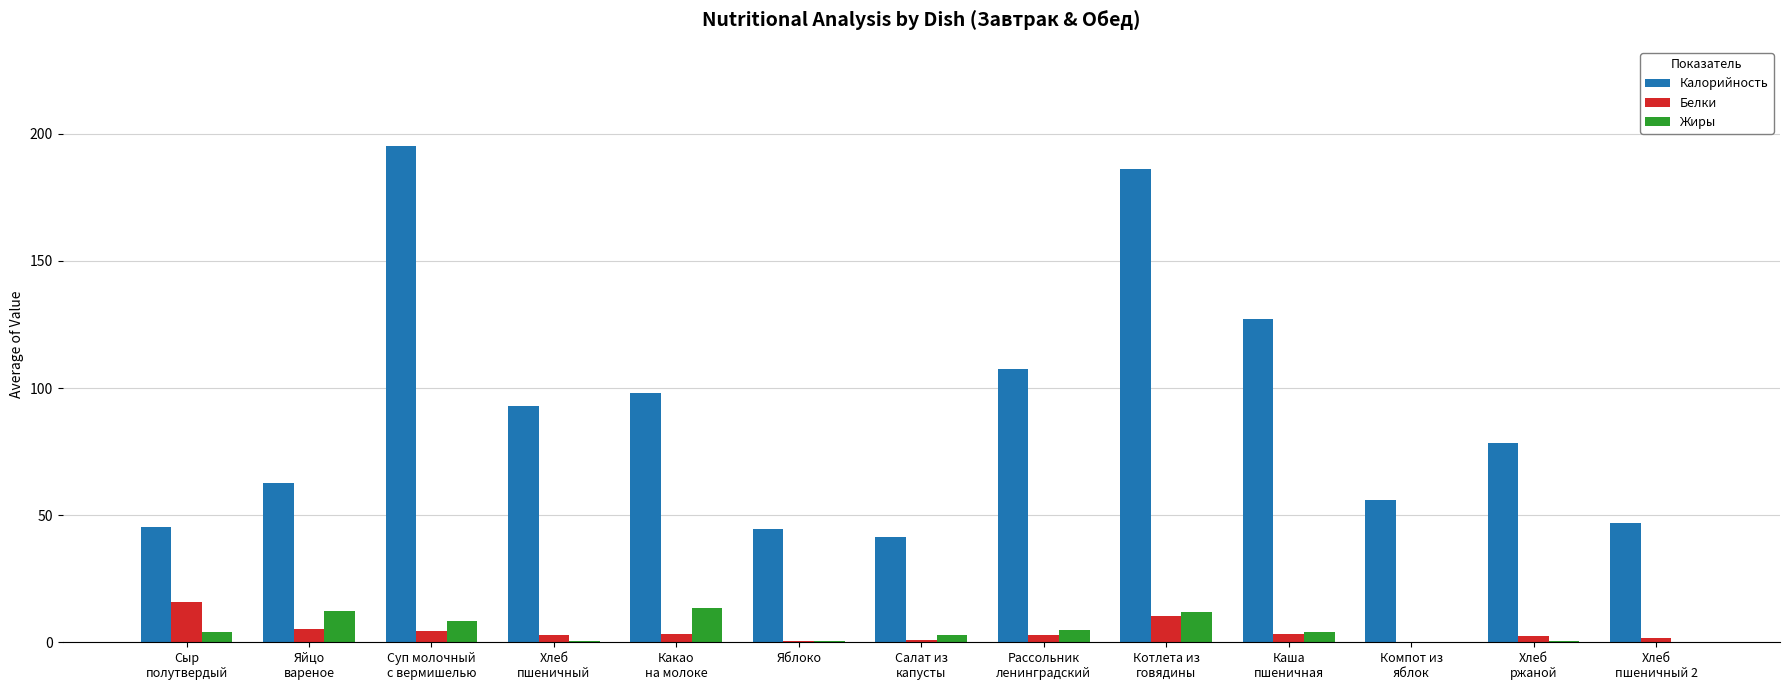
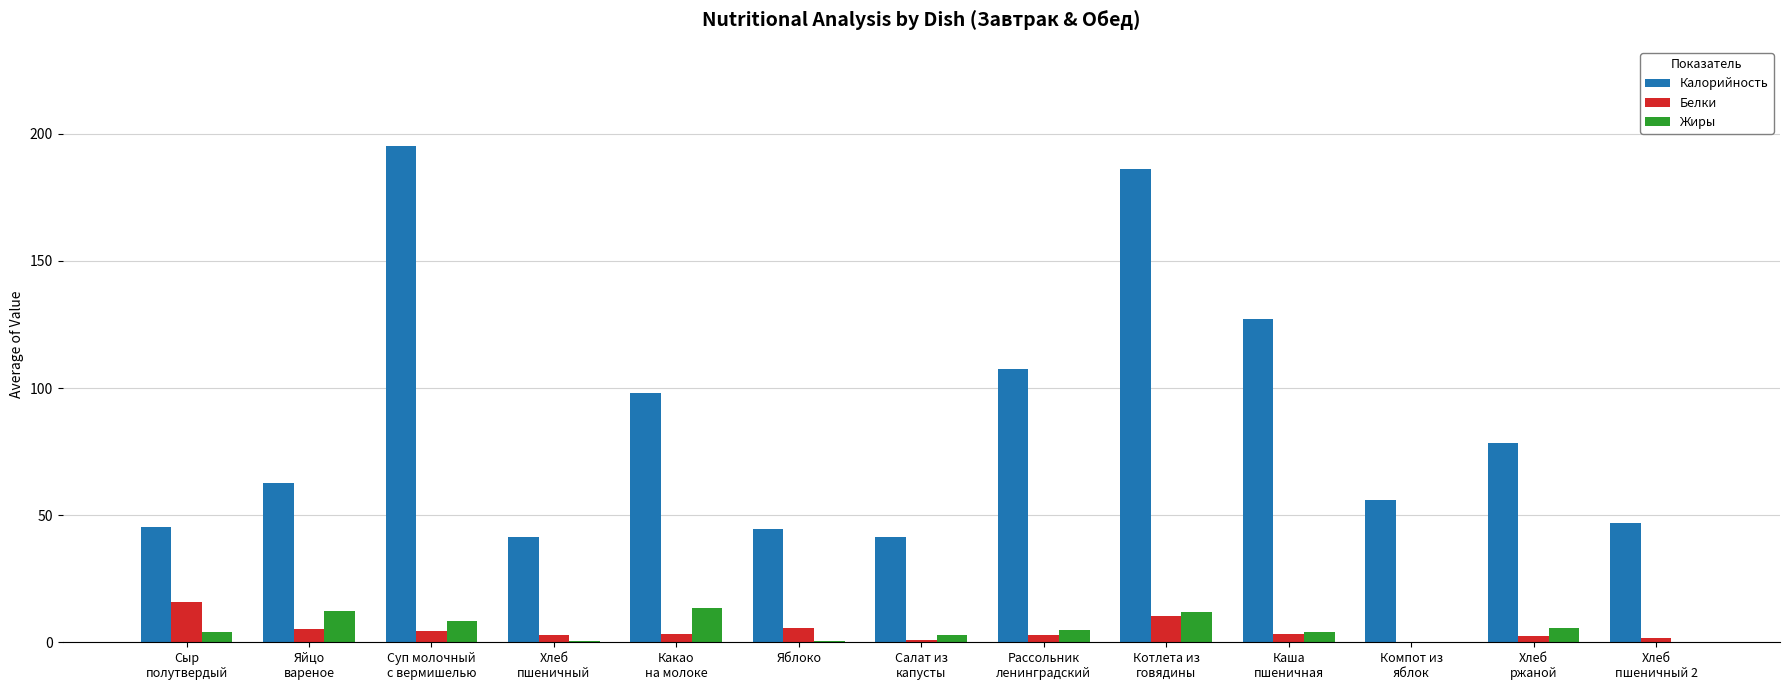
  {
    "Калорийность": {
      "Сыр полутвердый": 45,
      "Яйцо вареное": 63,
      "Суп молочный с вермишелью": 195,
-     "Хлеб пшеничный": 93,
+     "Хлеб пшеничный": 42,
      "Какао на молоке": 98,
      "Яблоко": 44,
      "Салат из капусты": 42,
      "Рассольник ленинградский": 107,
      "Котлета из говядины": 186,
      "Каша пшеничная": 127,
      "Компот из яблок": 56,
      "Хлеб ржаной": 78,
      "Хлеб пшеничный 2": 47
    },
    "Белки": {
      "Сыр полутвердый": 16,
      "Яйцо вареное": 5,
      "Суп молочный с вермишелью": 5,
      "Хлеб пшеничный": 3,
      "Какао на молоке": 3,
-     "Яблоко": 0,
+     "Яблоко": 6,
      "Рассольник ленинградский": 3,
      "Котлета из говядины": 10,
      "Каша пшеничная": 3,
      "Хлеб ржаной": 3,
      "Хлеб пшеничный 2": 2
    },
    "Жиры": {
      "Сыр полутвердый": 4,
      "Яйцо вареное": 12,
      "Суп молочный с вермишелью": 8,
      "Какао на молоке": 13,
      "Салат из капусты": 3,
      "Рассольник ленинградский": 5,
      "Котлета из говядины": 12,
      "Каша пшеничная": 4,
-     "Хлеб ржаной": 0
+     "Хлеб ржаной": 5
    }
  }
